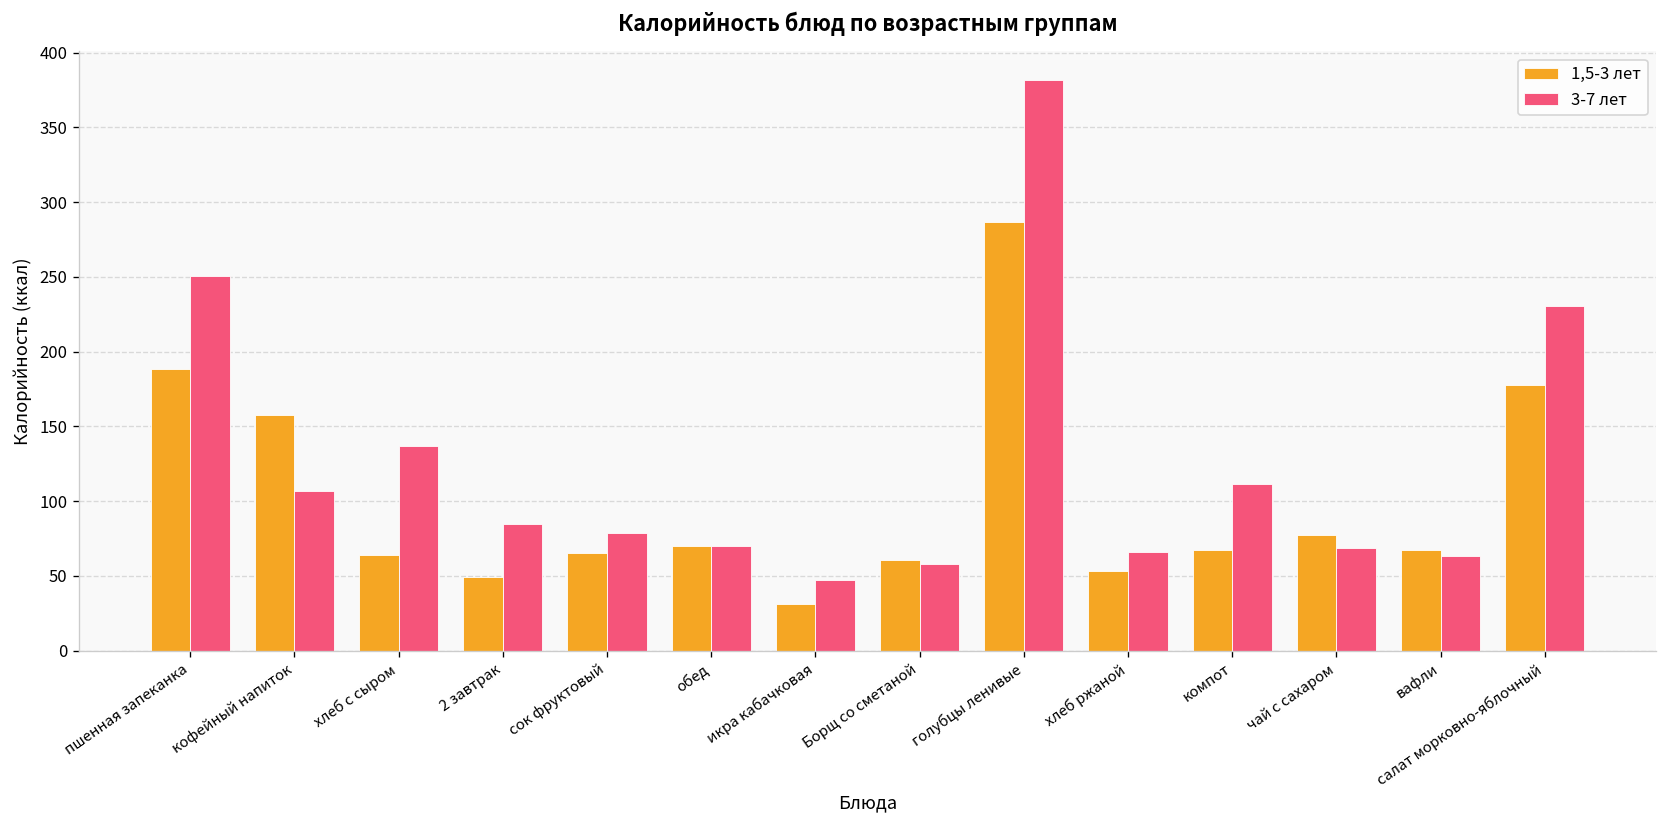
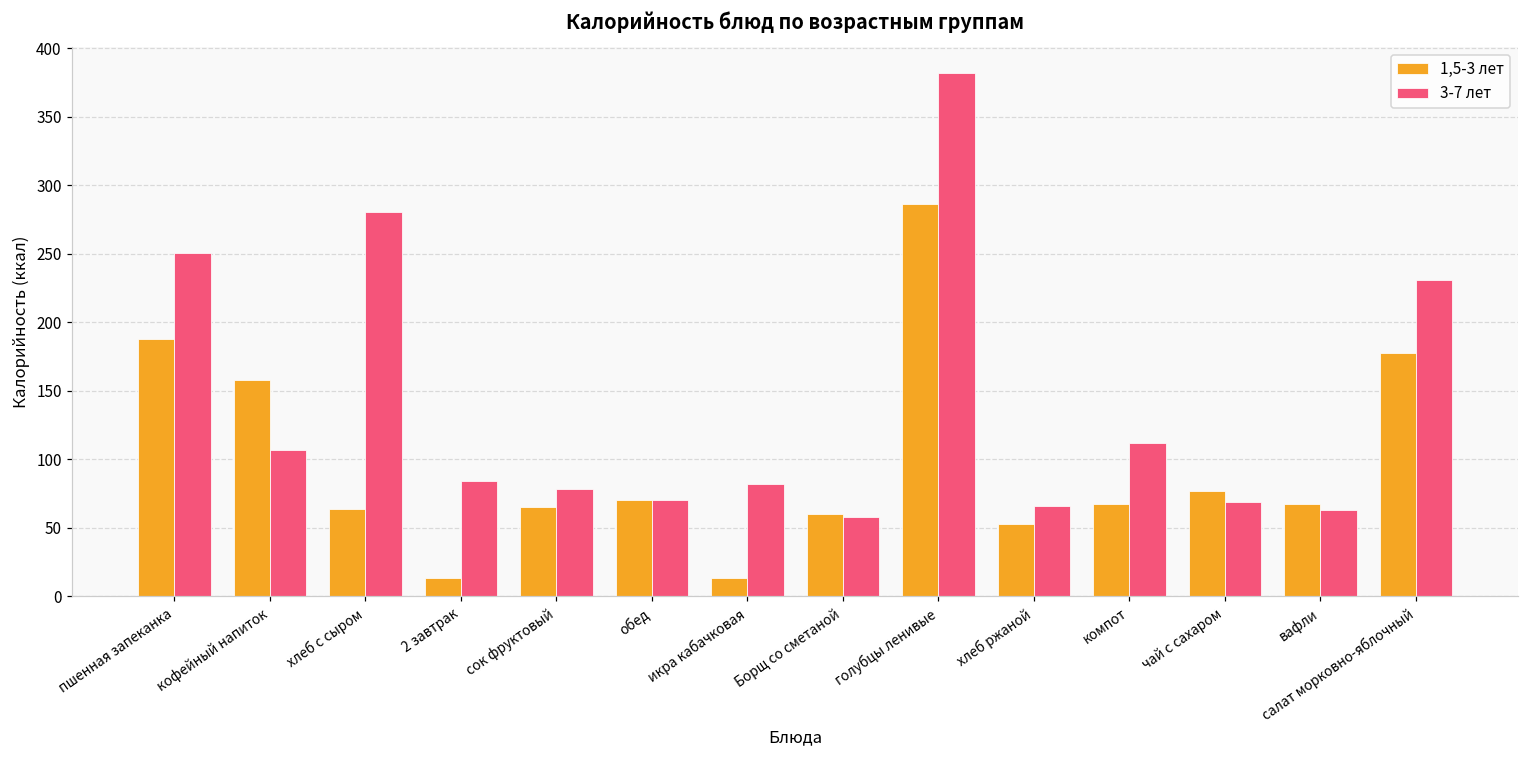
  {
    "1,5-3 лет": {
      "пшенная запеканка": 188,
      "кофейный напиток": 158,
      "хлеб с сыром": 64,
-     "2 завтрак": 49,
+     "2 завтрак": 14,
      "сок фруктовый": 66,
      "обед": 70,
-     "икра кабачковая": 31,
+     "икра кабачковая": 13,
      "Борщ со сметаной": 60,
      "голубцы ленивые": 286,
      "хлеб ржаной": 53,
      "компот": 68,
      "чай с сахаром": 77,
      "вафли": 67,
      "салат морковно-яблочный": 178
    },
    "3-7 лет": {
      "пшенная запеканка": 251,
      "кофейный напиток": 107,
-     "хлеб с сыром": 137,
+     "хлеб с сыром": 280,
      "2 завтрак": 84,
      "сок фруктовый": 79,
      "обед": 70,
-     "икра кабачковая": 47,
+     "икра кабачковая": 82,
      "Борщ со сметаной": 58,
      "голубцы ленивые": 382,
      "хлеб ржаной": 66,
      "компот": 112,
      "чай с сахаром": 69,
      "вафли": 63,
      "салат морковно-яблочный": 231
    }
  }
